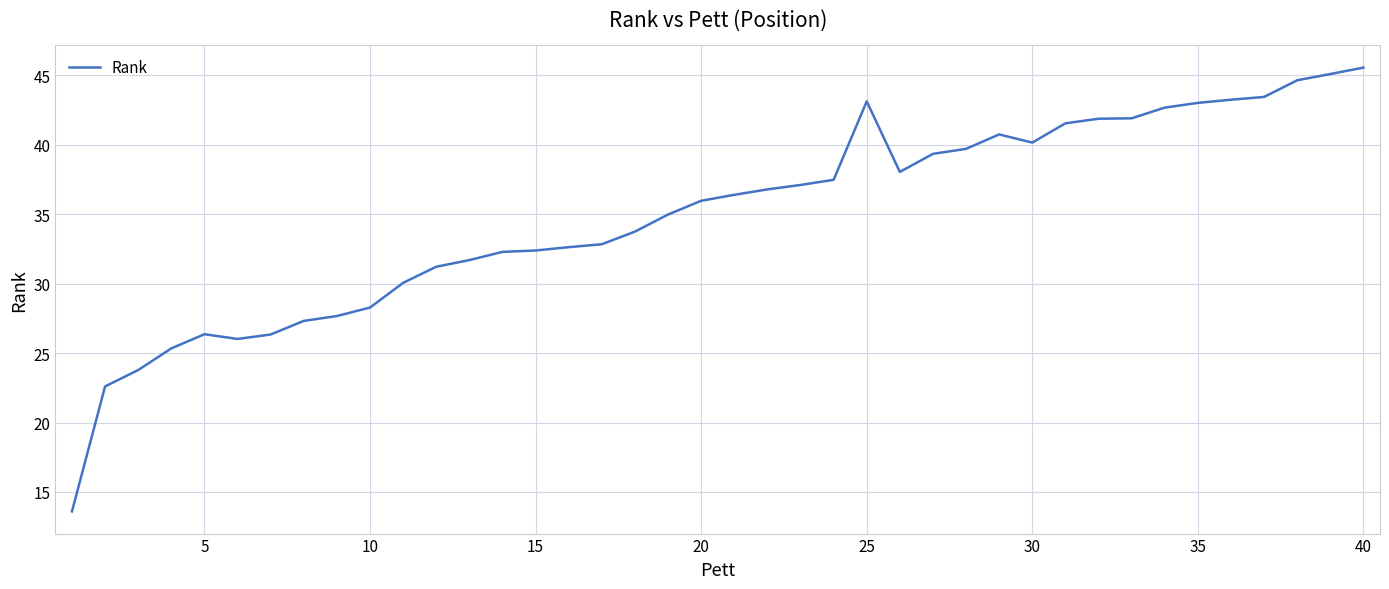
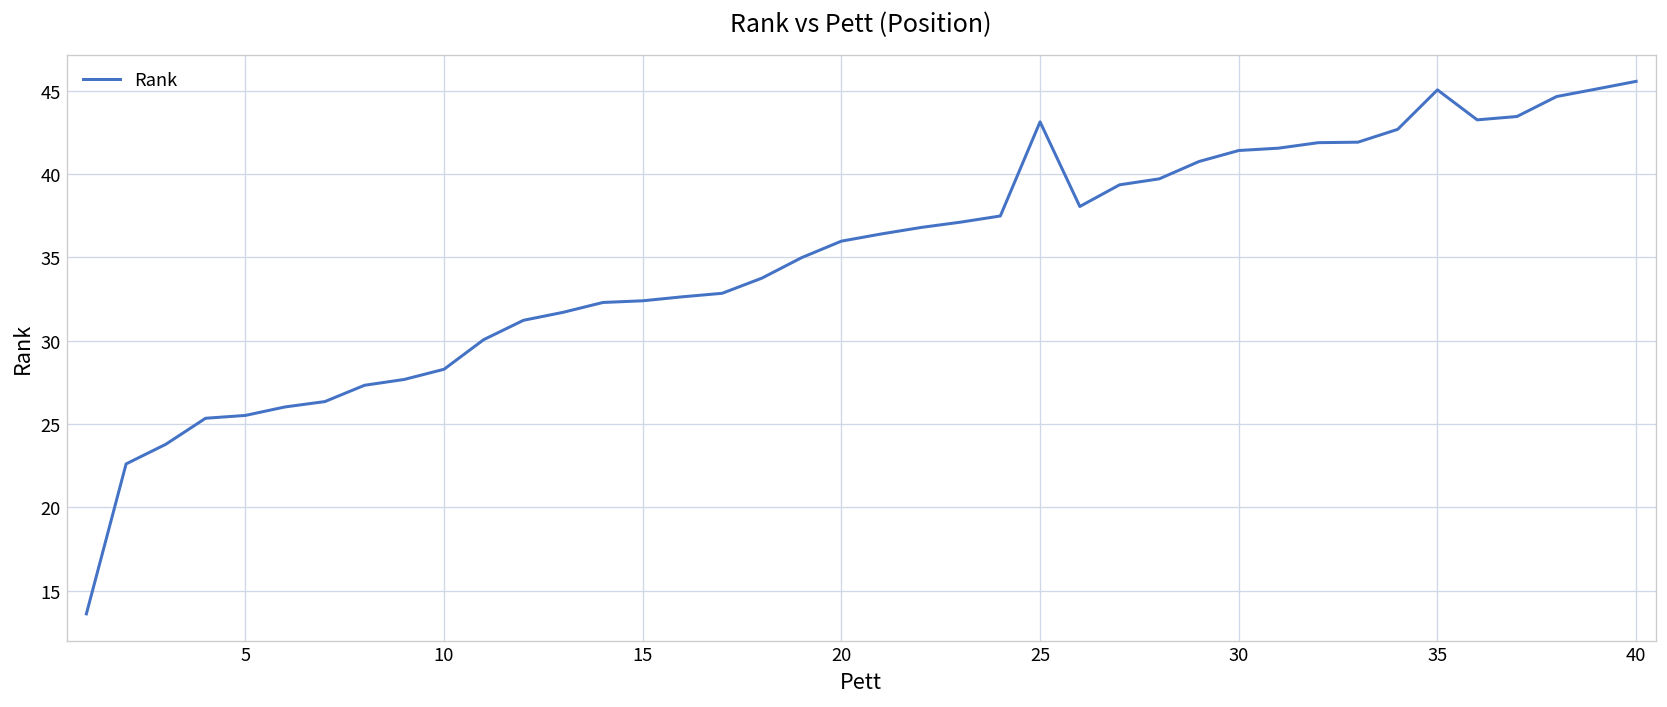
  {
-   "5": 26.4,
+   "5": 25.5,
    "10": 28.3,
    "15": 32.4,
    "20": 36.0,
    "25": 43.1,
-   "30": 40.2,
-   "35": 43.0,
+   "30": 41.4,
+   "35": 45.1,
    "40": 45.6
  }
